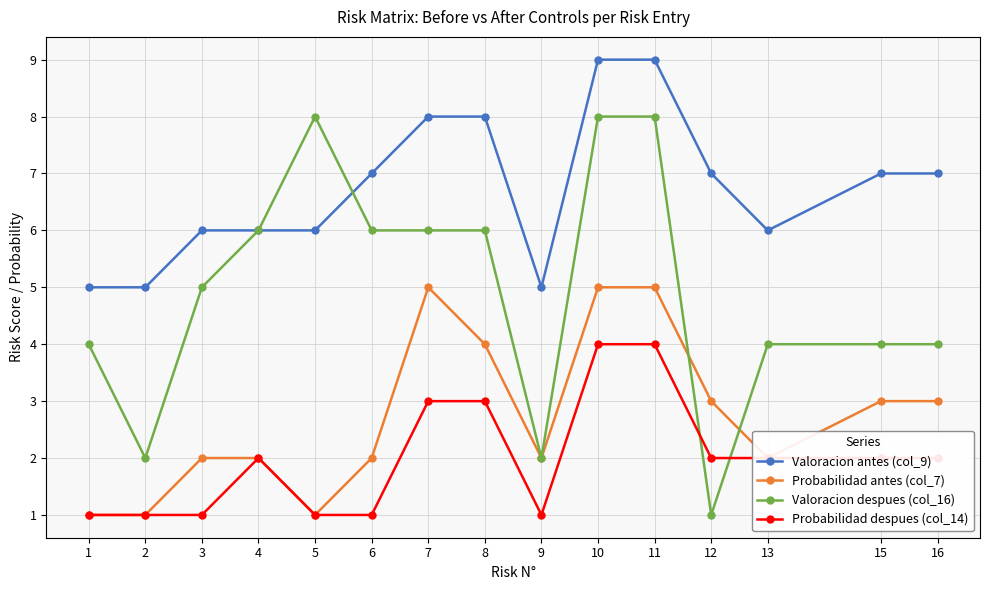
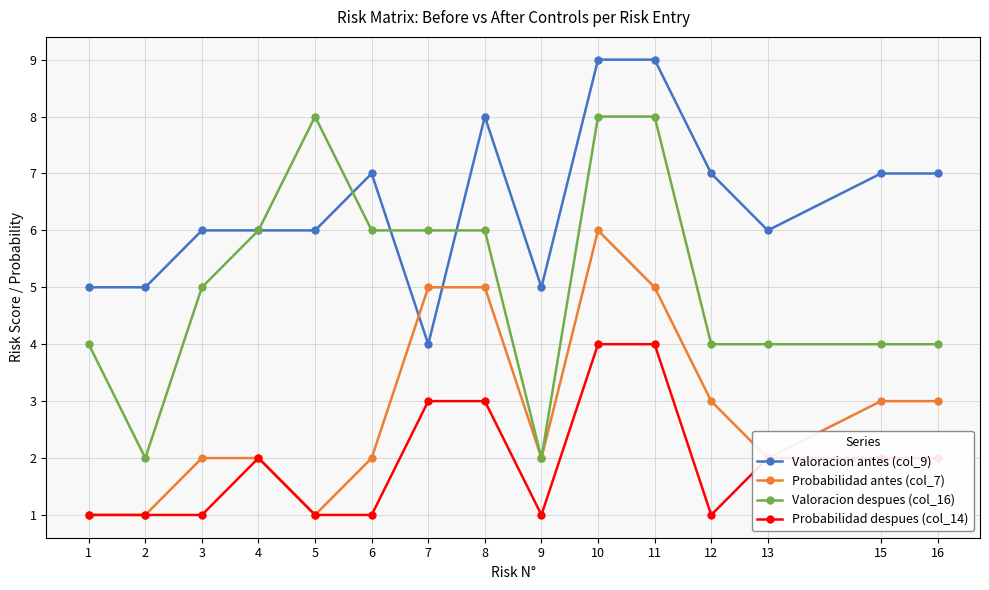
  {
    "Valoracion antes (col_9)": {
      "1": 5,
      "2": 5,
      "3": 6,
      "5": 6,
      "6": 7,
-     "7": 8,
+     "7": 4,
      "8": 8,
      "9": 5,
      "10": 9,
      "11": 9,
      "12": 7,
      "13": 6,
      "15": 7,
      "16": 7
    },
    "Probabilidad antes (col_7)": {
      "3": 2,
      "6": 2,
      "7": 5,
-     "8": 4,
-     "10": 5,
+     "8": 5,
+     "10": 6,
      "11": 5,
      "12": 3,
      "15": 3,
      "16": 3
    },
    "Valoracion despues (col_16)": {
      "1": 4,
      "2": 2,
      "3": 5,
      "5": 8,
      "6": 6,
      "7": 6,
      "8": 6,
      "10": 8,
      "11": 8,
-     "12": 1,
+     "12": 4,
      "13": 4,
      "15": 4,
      "16": 4
    },
    "Probabilidad despues (col_14)": {
      "3": 1,
      "6": 1,
      "7": 3,
      "8": 3,
      "9": 1,
      "10": 4,
      "11": 4,
-     "12": 2
+     "12": 1
    }
  }
